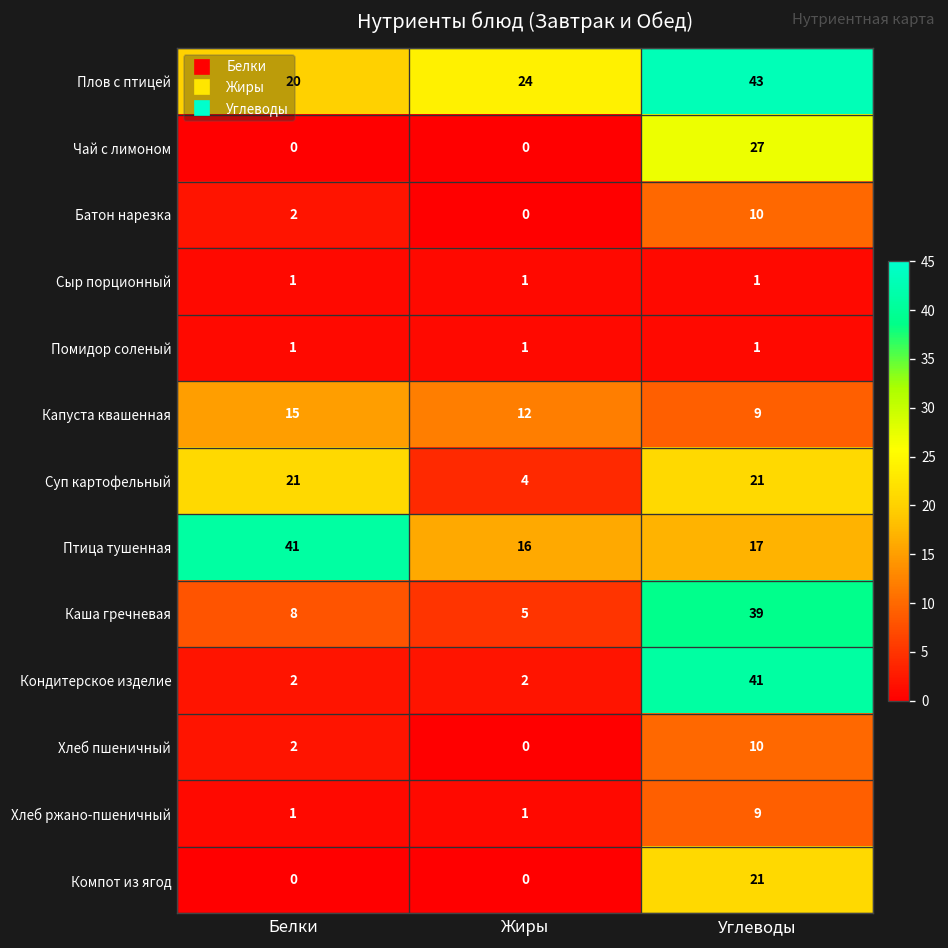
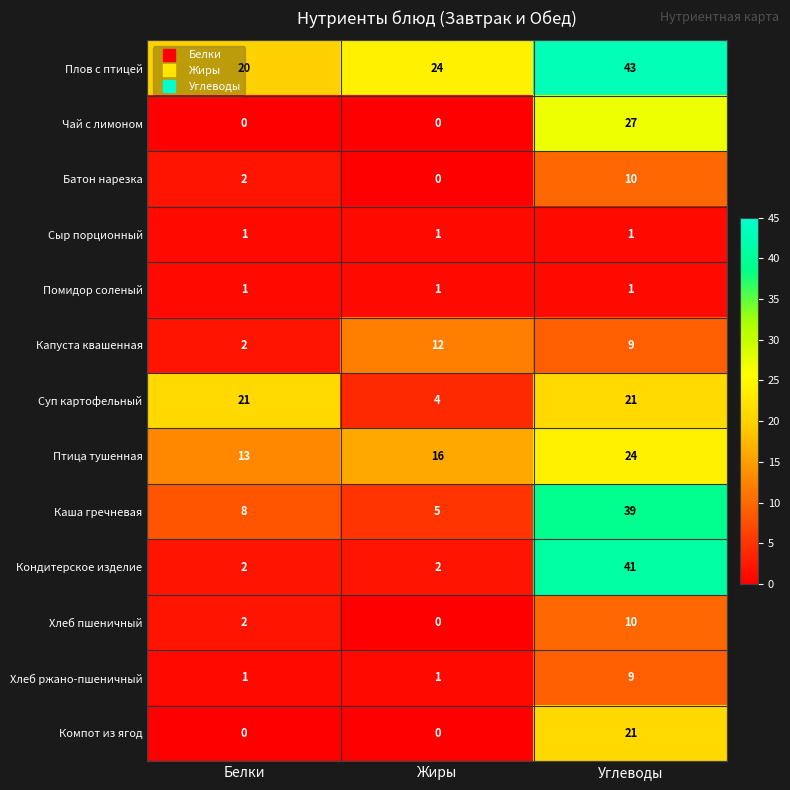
  {
    "Плов с птицей": {
      "Жиры": 24,
      "Углеводы": 43
    },
    "Чай с лимоном": {
      "Белки": 0,
      "Жиры": 0,
      "Углеводы": 27
    },
    "Батон нарезка": {
      "Белки": 2,
      "Жиры": 0,
      "Углеводы": 10
    },
    "Сыр порционный": {
      "Белки": 1,
      "Жиры": 1,
      "Углеводы": 1
    },
    "Помидор соленый": {
      "Белки": 1,
      "Жиры": 1,
      "Углеводы": 1
    },
    "Капуста квашенная": {
-     "Белки": 15,
+     "Белки": 2,
      "Жиры": 12,
      "Углеводы": 9
    },
    "Суп картофельный": {
      "Белки": 21,
      "Жиры": 4,
      "Углеводы": 21
    },
    "Птица тушенная": {
-     "Белки": 41,
+     "Белки": 13,
      "Жиры": 16,
-     "Углеводы": 17
+     "Углеводы": 24
    },
    "Каша гречневая": {
      "Белки": 8,
      "Жиры": 5,
      "Углеводы": 39
    },
    "Кондитерское изделие": {
      "Белки": 2,
      "Жиры": 2,
      "Углеводы": 41
    },
    "Хлеб пшеничный": {
      "Белки": 2,
      "Жиры": 0,
      "Углеводы": 10
    },
    "Хлеб ржано-пшеничный": {
      "Белки": 1,
      "Жиры": 1,
      "Углеводы": 9
    },
    "Компот из ягод": {
      "Белки": 0,
      "Жиры": 0,
      "Углеводы": 21
    }
  }
